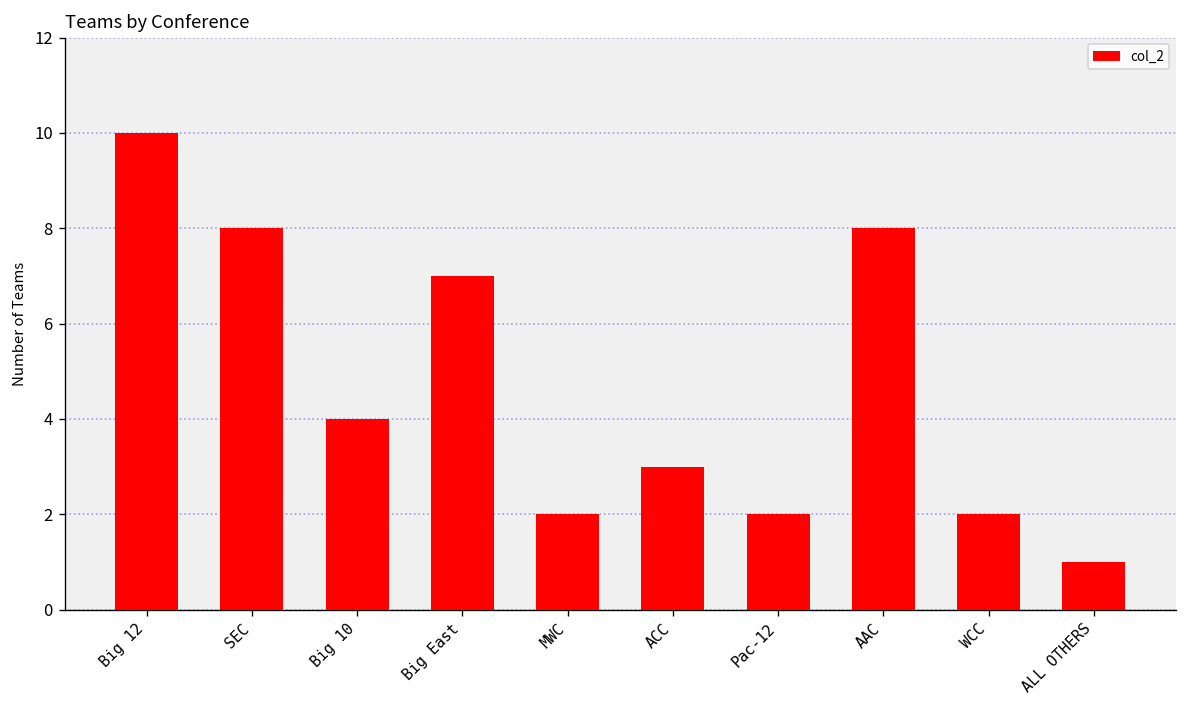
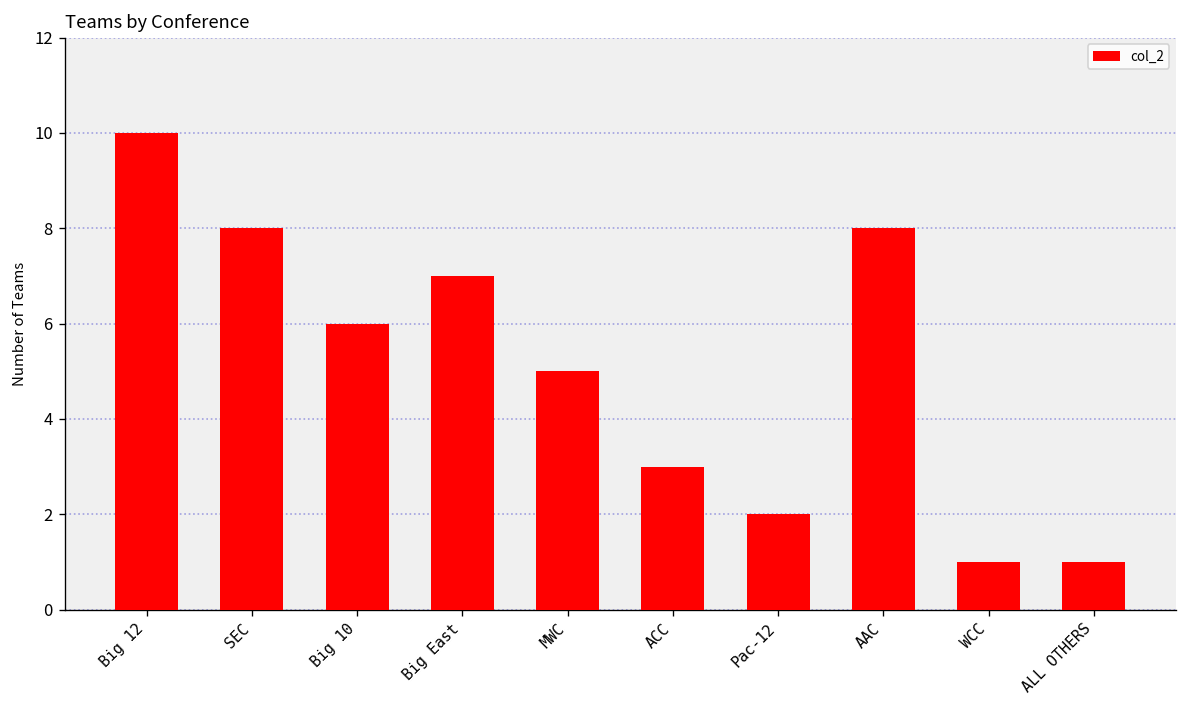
  {
    "Big 12": 10,
    "SEC": 8,
-   "Big 10": 4,
+   "Big 10": 6,
    "Big East": 7,
-   "MWC": 2,
+   "MWC": 5,
    "ACC": 3,
    "Pac-12": 2,
    "AAC": 8,
-   "WCC": 2,
+   "WCC": 1,
    "ALL OTHERS": 1
  }
